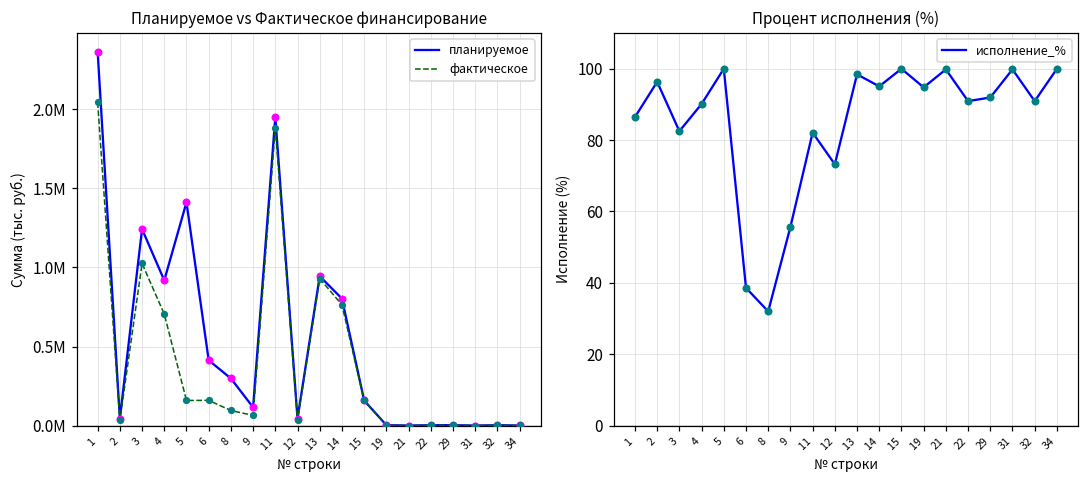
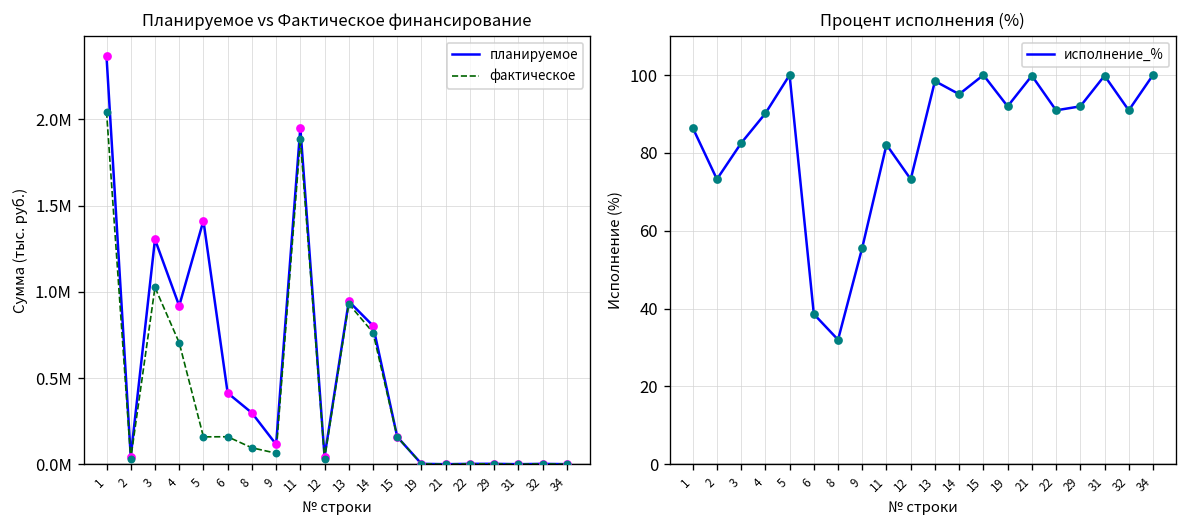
  {
    "Планируемое vs Фактическое финансирование": {
      "планируемое": {
        "1": "2.36М",
-       "3": "1.24М",
+       "3": "1.30М",
        "4": "0.92М",
        "5": "1.41М",
        "6": "0.41М",
        "8": "0.30М",
        "9": "0.12М",
        "11": "1.95М",
        "14": "0.80М"
      },
      "фактическое": {
        "1": "2.04М",
        "3": "1.03М",
        "4": "0.70М",
        "5": "0.16М",
        "6": "0.16М",
        "8": "0.10М",
        "9": "0.06М",
        "11": "1.88М",
        "14": "0.76М"
      }
    },
    "Процент исполнения (%)": {
      "1": "86",
-     "2": "96",
+     "2": "73",
      "3": "83",
      "4": "90",
      "5": "100",
      "6": "39",
      "8": "32",
      "9": "56",
      "11": "82",
      "12": "73",
      "13": "98",
      "14": "95",
      "15": "100",
-     "19": "95",
+     "19": "92",
      "21": "100",
      "22": "91",
      "29": "92",
      "31": "100",
      "32": "91",
      "34": "100"
    }
  }
